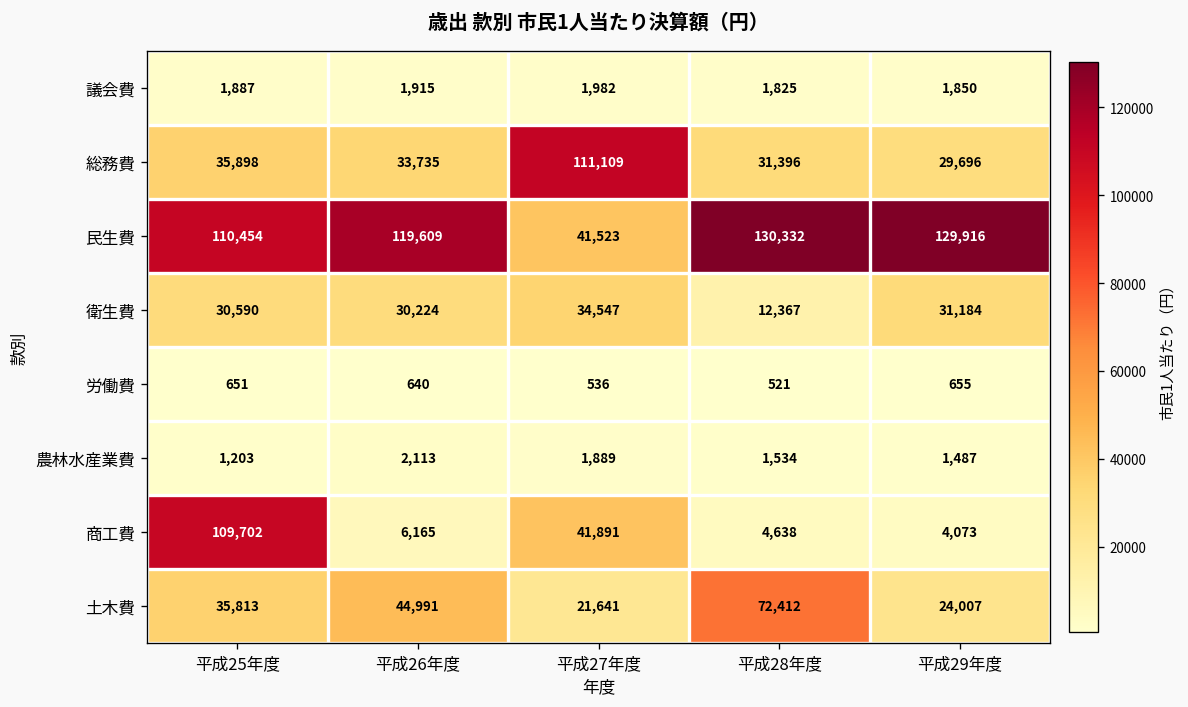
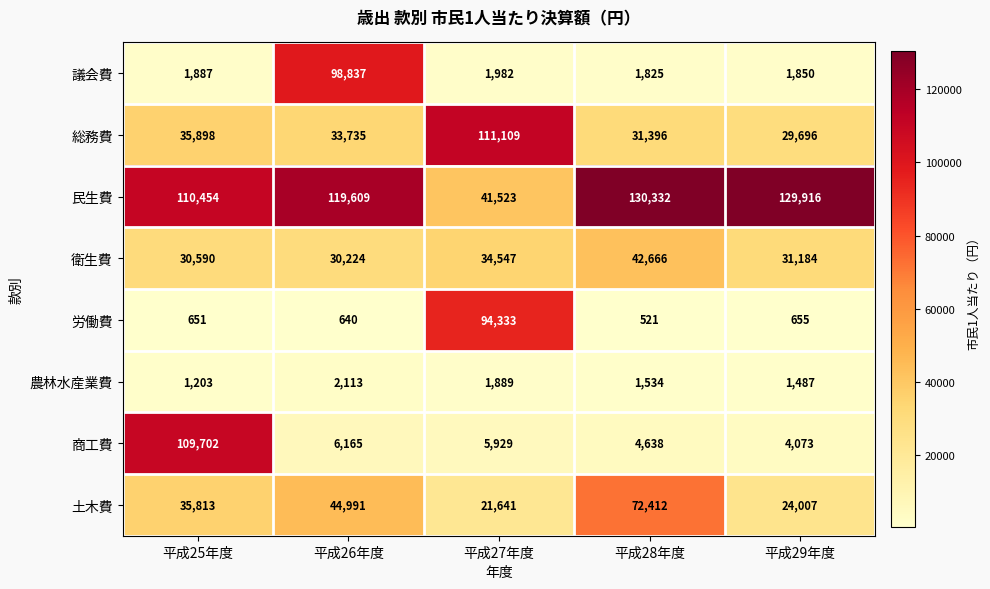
  {
    "議会費": {
      "平成25年度": "1,887",
-     "平成26年度": "1,915",
+     "平成26年度": "98,837",
      "平成27年度": "1,982",
      "平成28年度": "1,825",
      "平成29年度": "1,850"
    },
    "総務費": {
      "平成25年度": "35,898",
      "平成26年度": "33,735",
      "平成27年度": "111,109",
      "平成28年度": "31,396",
      "平成29年度": "29,696"
    },
    "民生費": {
      "平成25年度": "110,454",
      "平成26年度": "119,609",
      "平成27年度": "41,523",
      "平成28年度": "130,332",
      "平成29年度": "129,916"
    },
    "衛生費": {
      "平成25年度": "30,590",
      "平成26年度": "30,224",
      "平成27年度": "34,547",
-     "平成28年度": "12,367",
+     "平成28年度": "42,666",
      "平成29年度": "31,184"
    },
    "労働費": {
      "平成25年度": "651",
      "平成26年度": "640",
-     "平成27年度": "536",
+     "平成27年度": "94,333",
      "平成28年度": "521",
      "平成29年度": "655"
    },
    "農林水産業費": {
      "平成25年度": "1,203",
      "平成26年度": "2,113",
      "平成27年度": "1,889",
      "平成28年度": "1,534",
      "平成29年度": "1,487"
    },
    "商工費": {
      "平成25年度": "109,702",
      "平成26年度": "6,165",
-     "平成27年度": "41,891",
+     "平成27年度": "5,929",
      "平成28年度": "4,638",
      "平成29年度": "4,073"
    },
    "土木費": {
      "平成25年度": "35,813",
      "平成26年度": "44,991",
      "平成27年度": "21,641",
      "平成28年度": "72,412",
      "平成29年度": "24,007"
    }
  }
